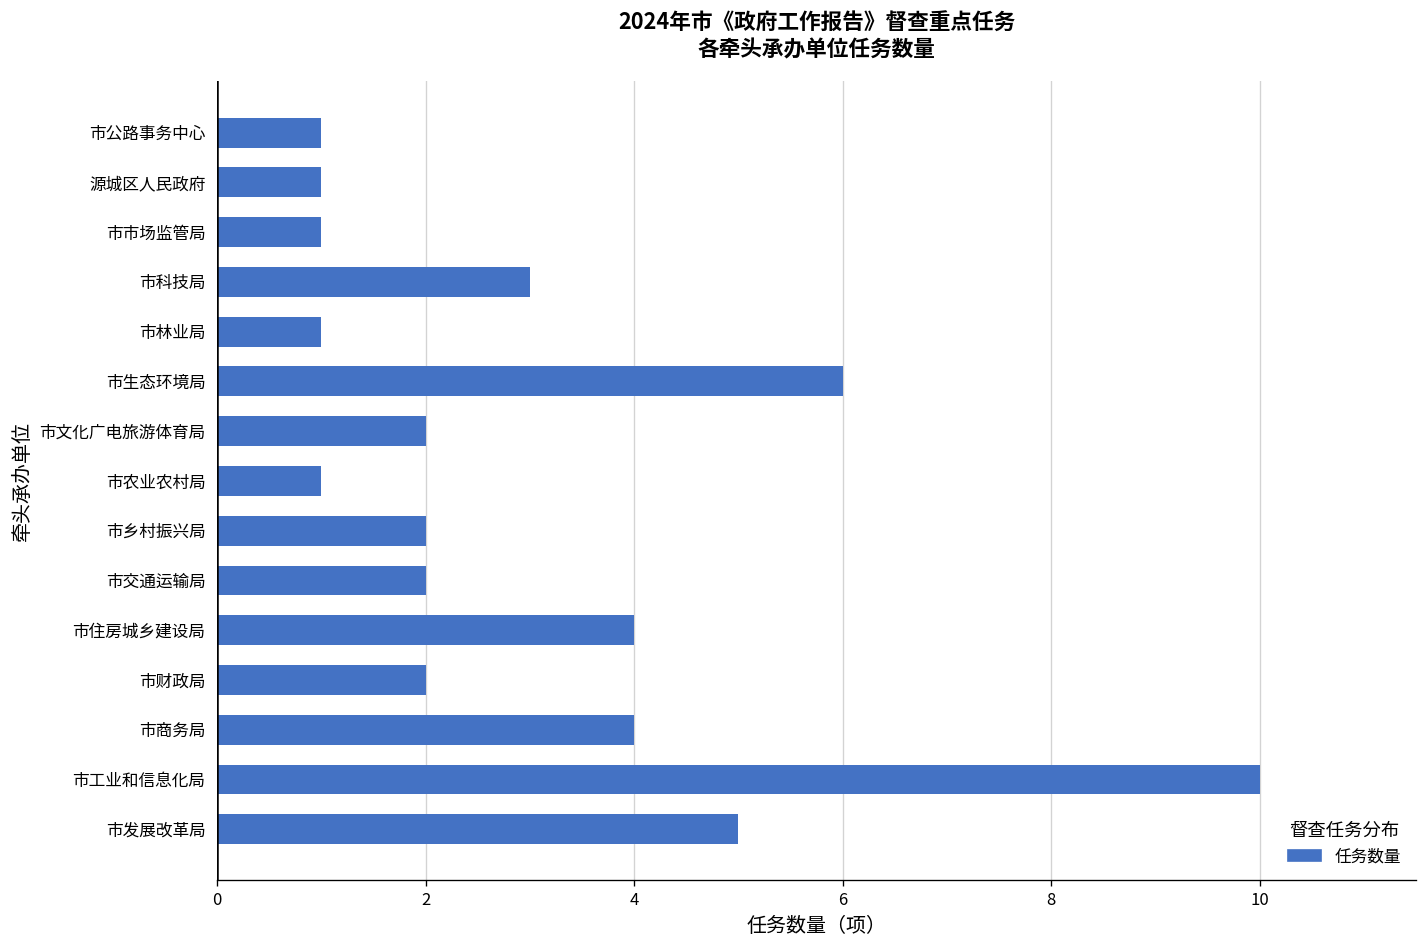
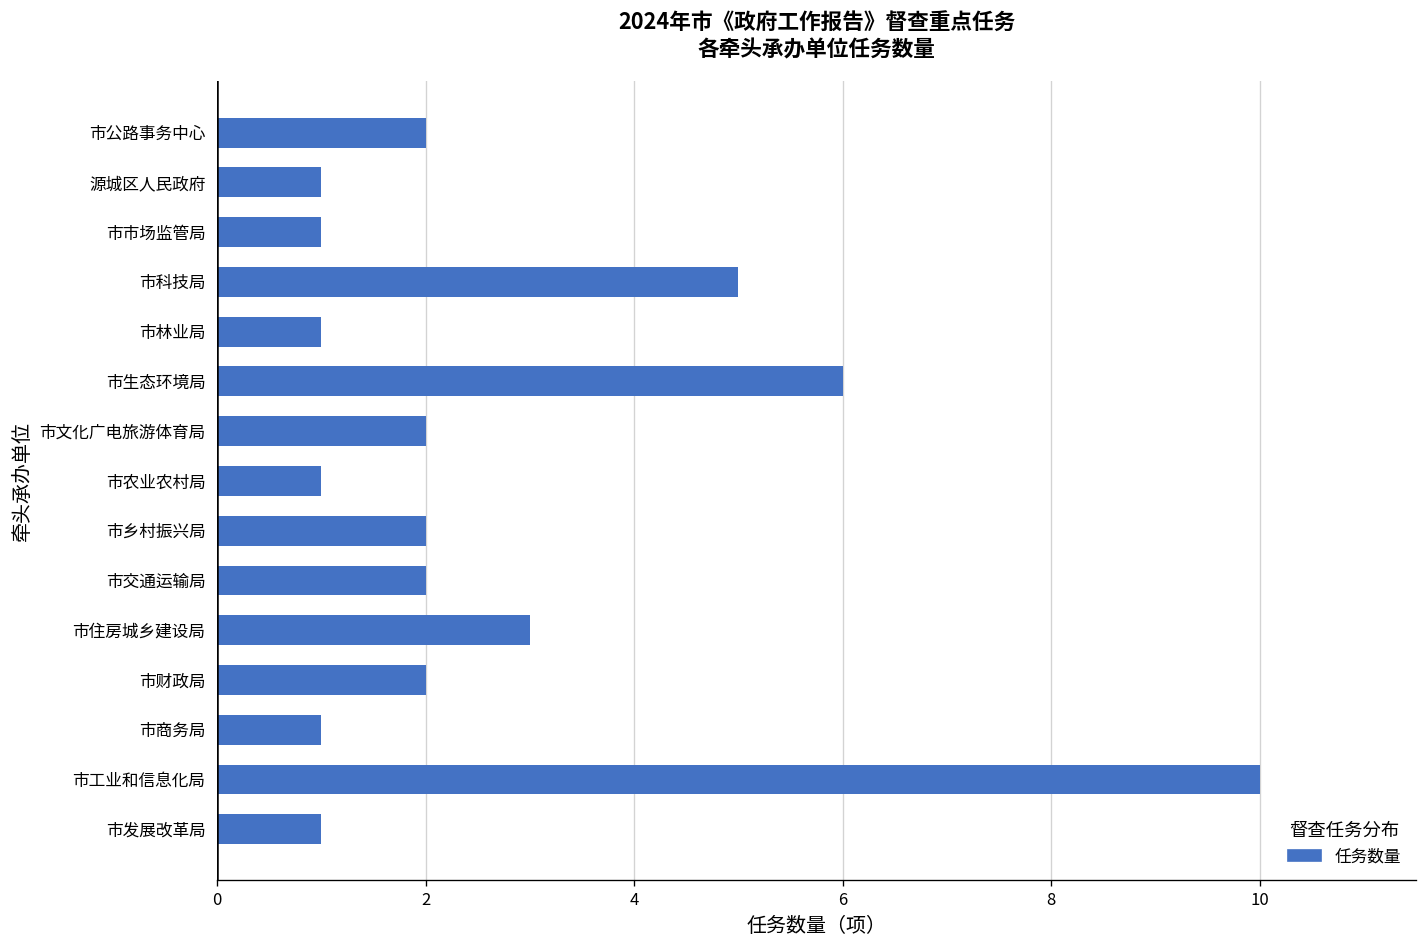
  {
-   "市公路事务中心": 1,
+   "市公路事务中心": 2,
    "源城区人民政府": 1,
    "市市场监管局": 1,
-   "市科技局": 3,
+   "市科技局": 5,
    "市林业局": 1,
    "市生态环境局": 6,
    "市文化广电旅游体育局": 2,
    "市农业农村局": 1,
    "市乡村振兴局": 2,
    "市交通运输局": 2,
-   "市住房城乡建设局": 4,
+   "市住房城乡建设局": 3,
    "市财政局": 2,
-   "市商务局": 4,
+   "市商务局": 1,
    "市工业和信息化局": 10,
-   "市发展改革局": 5
+   "市发展改革局": 1
  }
